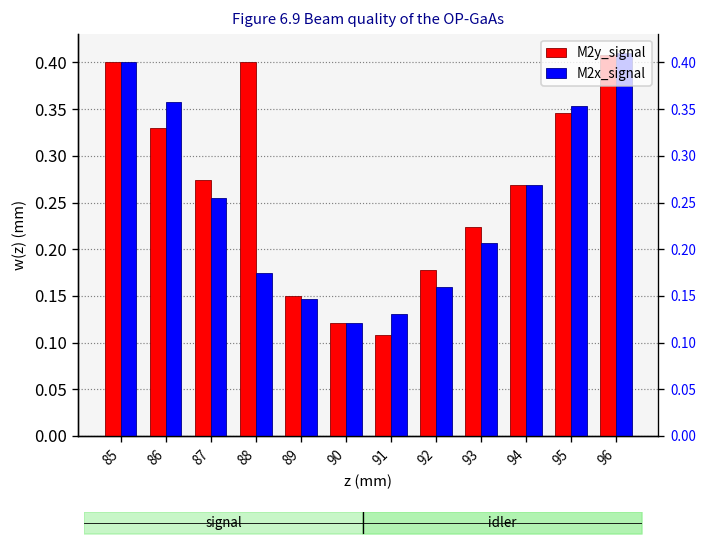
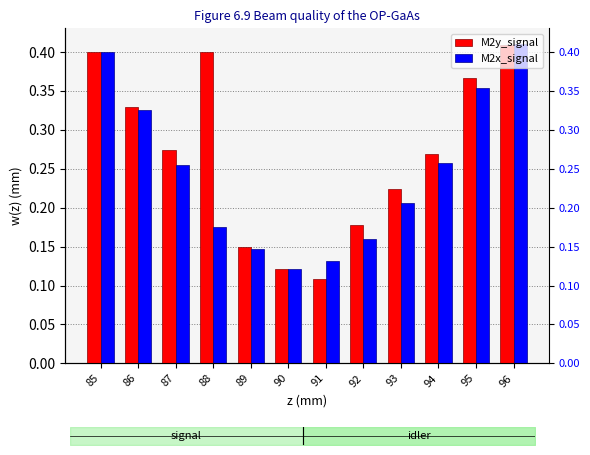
  {
    "M2y_signal": {
      "85": 0.40,
      "86": 0.33,
      "87": 0.27,
      "88": 0.40,
      "89": 0.15,
      "90": 0.12,
      "91": 0.11,
      "92": 0.18,
      "93": 0.22,
      "94": 0.27,
-     "95": 0.35
+     "95": 0.37
    },
    "M2x_signal": {
      "85": 0.40,
-     "86": 0.36,
+     "86": 0.33,
      "87": 0.26,
      "88": 0.18,
      "89": 0.15,
      "90": 0.12,
      "91": 0.13,
      "92": 0.16,
      "93": 0.21,
-     "94": 0.27,
+     "94": 0.26,
      "95": 0.35
    }
  }
